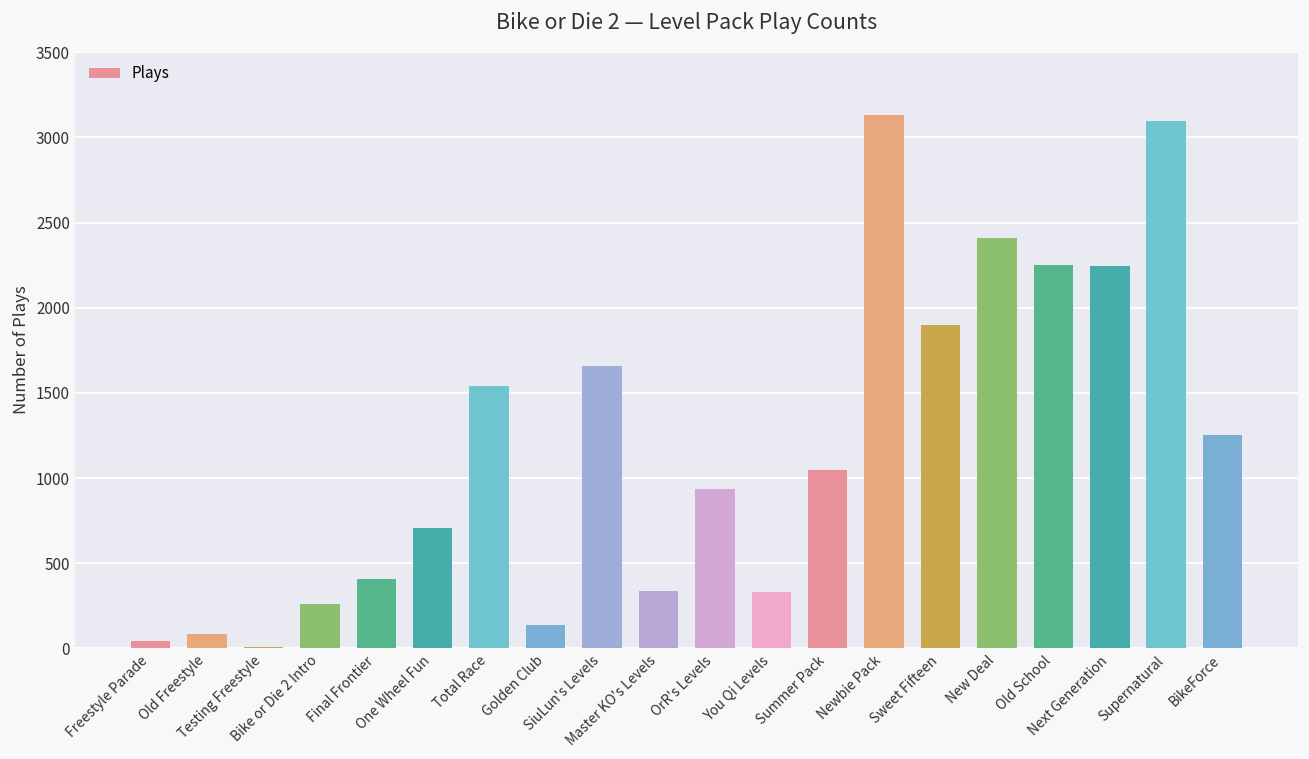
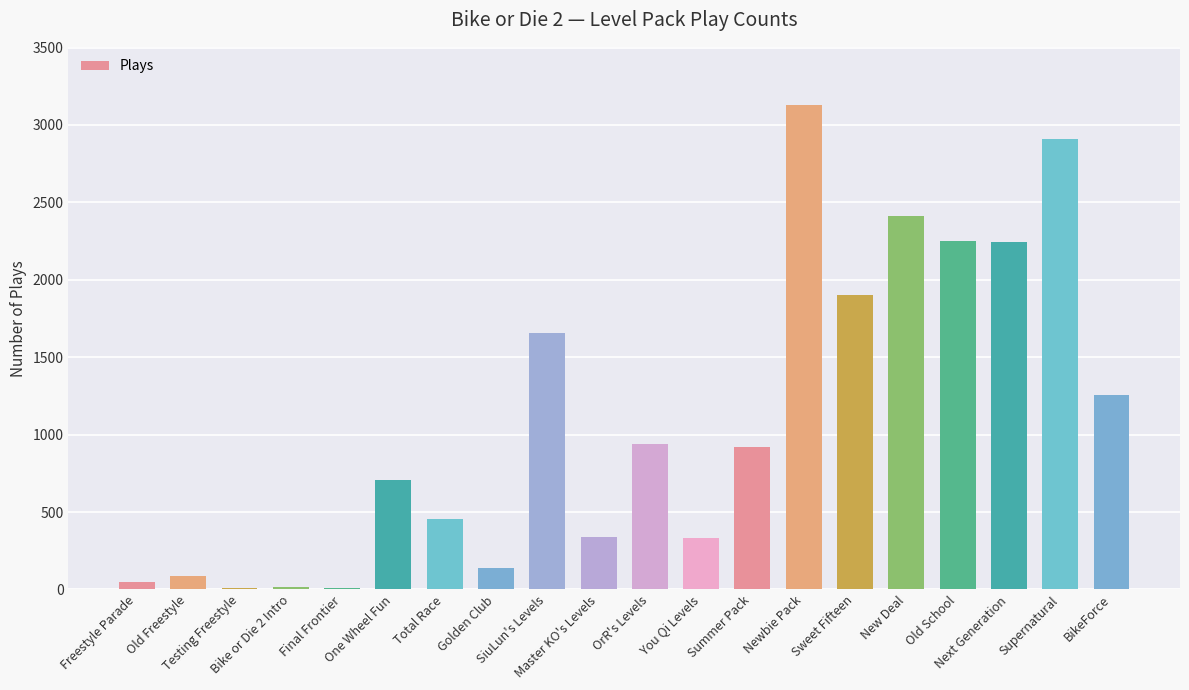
  {
    "Freestyle Parade": 50,
    "Old Freestyle": 90,
-   "Bike or Die 2 Intro": 260,
-   "Final Frontier": 410,
+   "Bike or Die 2 Intro": 20,
+   "Final Frontier": 10,
    "One Wheel Fun": 710,
-   "Total Race": 1540,
+   "Total Race": 450,
    "Golden Club": 140,
    "SiuLun's Levels": 1660,
    "Master KO's Levels": 340,
    "OrR's Levels": 940,
    "You Qi Levels": 330,
-   "Summer Pack": 1050,
+   "Summer Pack": 920,
    "Newbie Pack": 3130,
    "Sweet Fifteen": 1900,
    "New Deal": 2410,
    "Old School": 2250,
    "Next Generation": 2240,
-   "Supernatural": 3100,
+   "Supernatural": 2910,
    "BikeForce": 1250
  }
